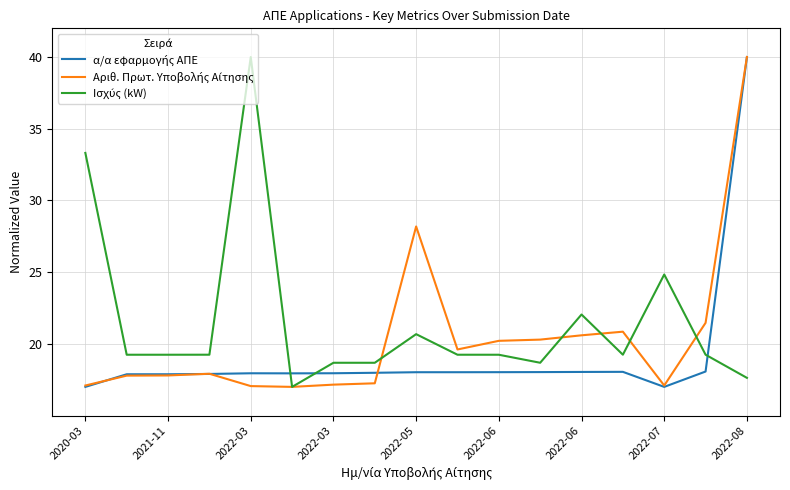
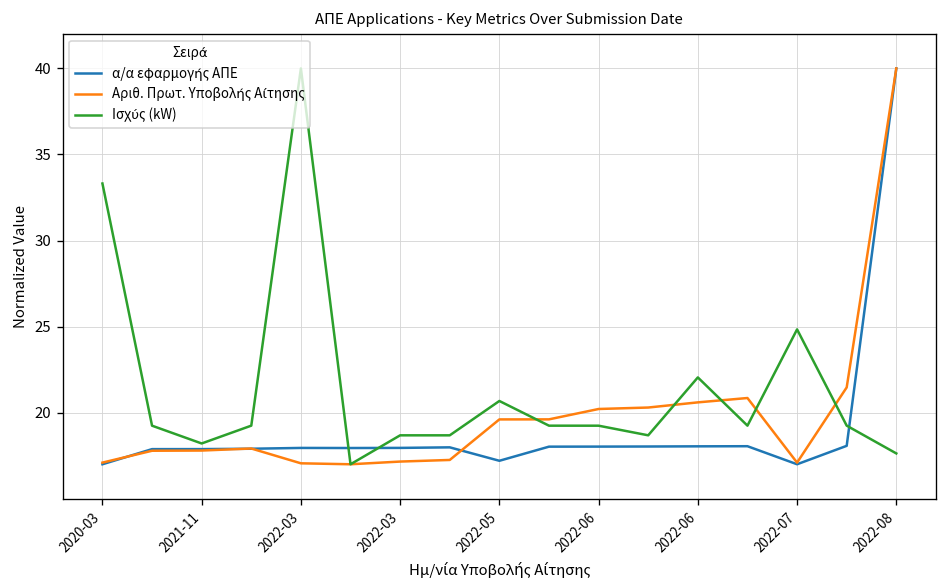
  {
    "α/α εφαρμογής ΑΠΕ": {
-     "2022-05": 18.0
+     "2022-05": 17.2
    },
    "Αριθ. Πρωτ. Υποβολής Αίτησης": {
-     "2022-05": 28.2
+     "2022-05": 19.6
    },
    "Ισχύς (kW)": {
      "2020-03": 33.3,
-     "2021-11": 19.2,
+     "2021-11": 18.2,
      "2022-05": 20.7,
      "2022-07": 24.8,
      "2022-08": 17.6
    }
  }
